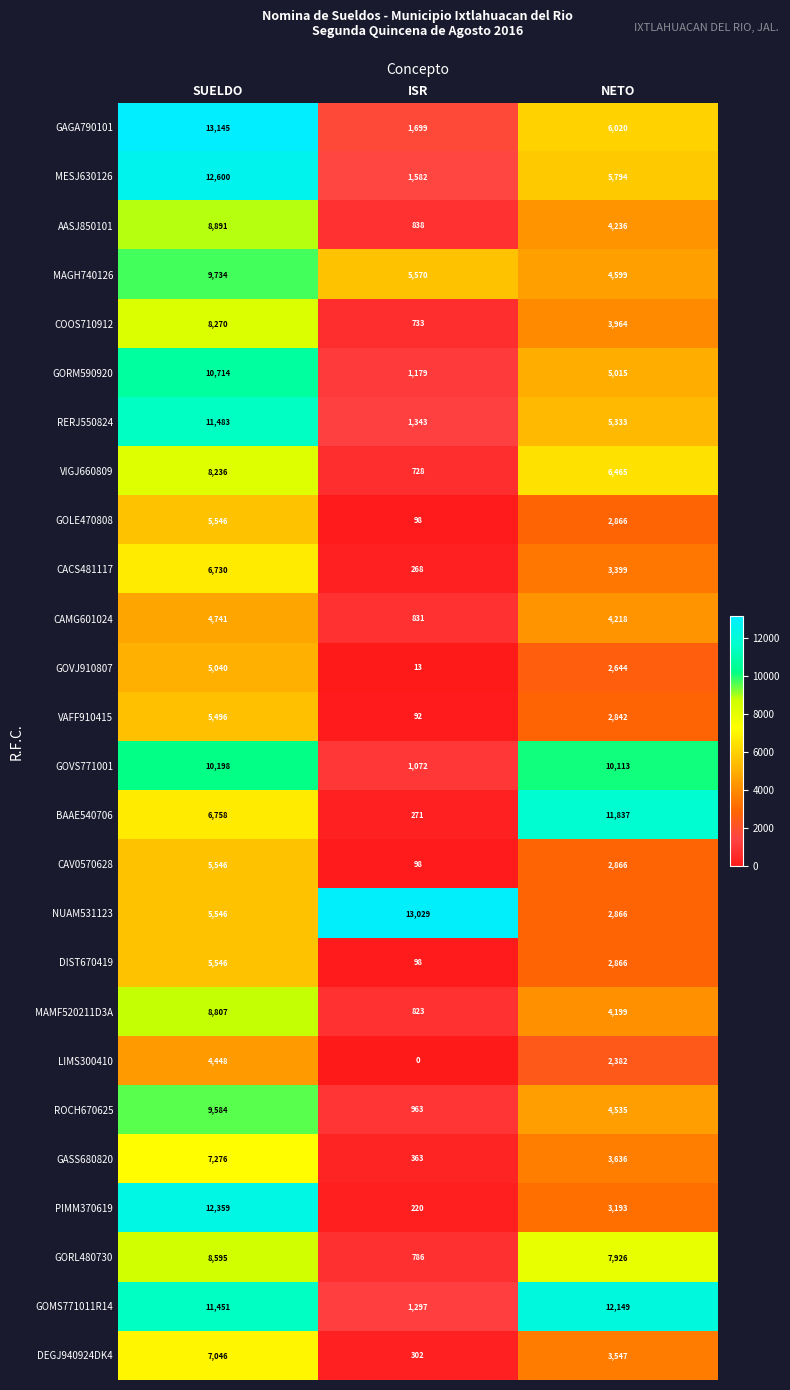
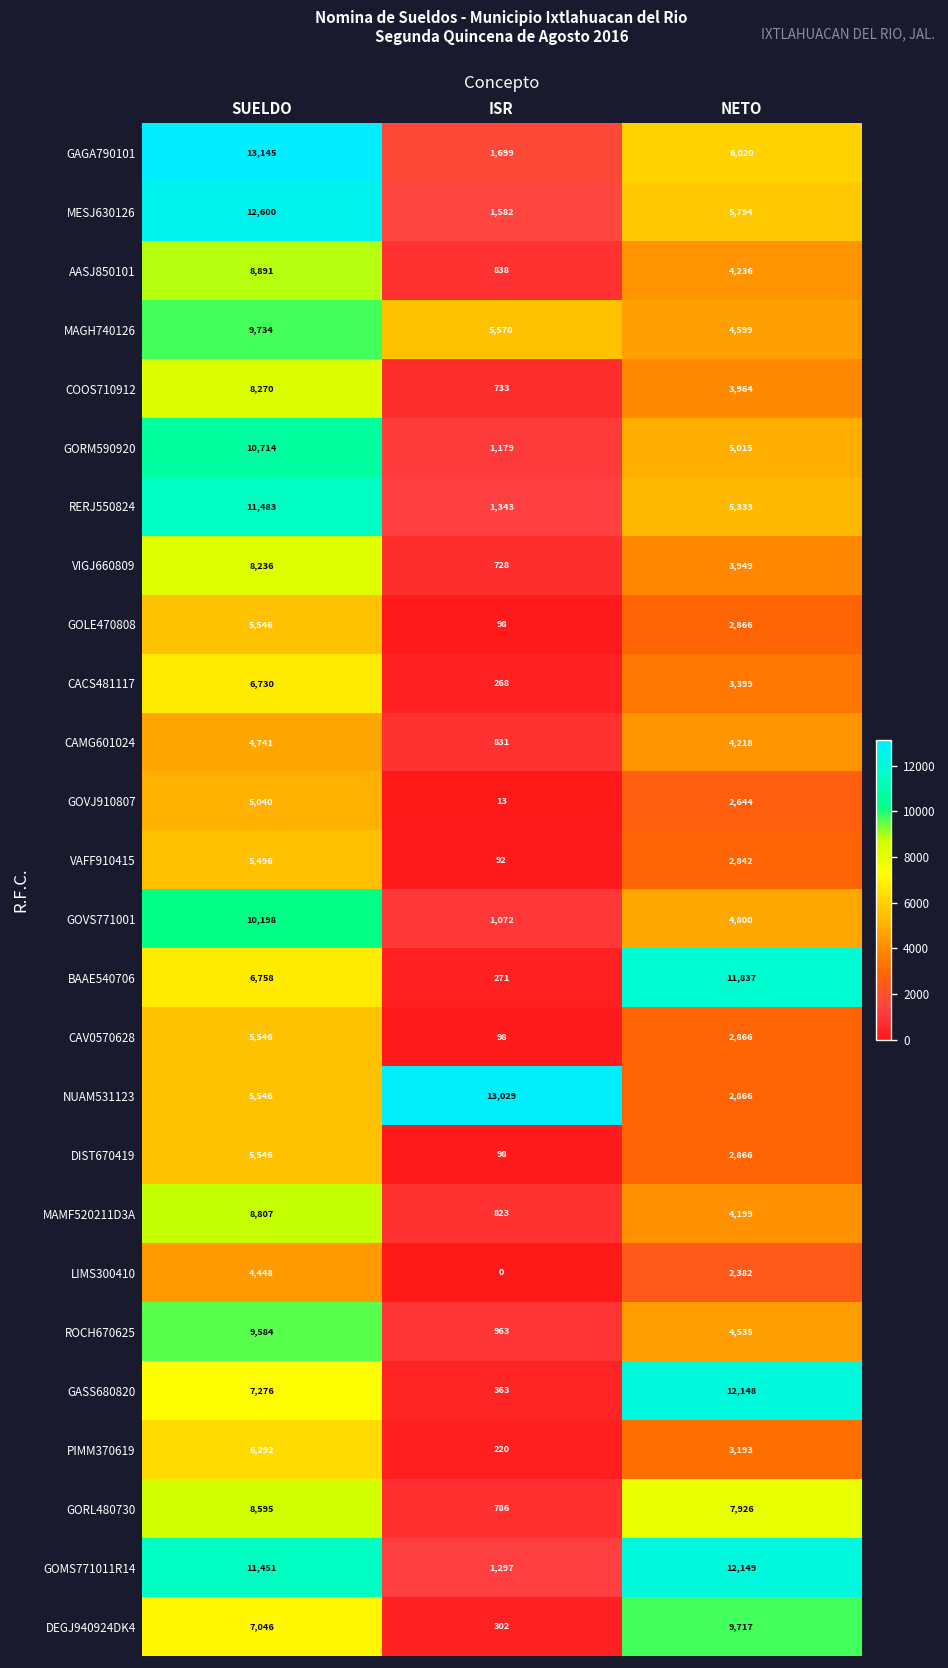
  {
    "GAGA790101": {
      "SUELDO": "13,145",
      "ISR": "1,699",
      "NETO": "6,020"
    },
    "MESJ630126": {
      "SUELDO": "12,600",
      "ISR": "1,582",
      "NETO": "5,794"
    },
    "AASJ850101": {
      "SUELDO": "8,891",
      "ISR": "838",
      "NETO": "4,236"
    },
    "MAGH740126": {
      "SUELDO": "9,734",
      "ISR": "5,570",
      "NETO": "4,599"
    },
    "COOS710912": {
      "SUELDO": "8,270",
      "ISR": "733",
      "NETO": "3,964"
    },
    "GORM590920": {
      "SUELDO": "10,714",
      "ISR": "1,179",
      "NETO": "5,015"
    },
    "RERJ550824": {
      "SUELDO": "11,483",
      "ISR": "1,343",
      "NETO": "5,333"
    },
    "VIGJ660809": {
      "SUELDO": "8,236",
      "ISR": "728",
-     "NETO": "6,465"
+     "NETO": "3,949"
    },
    "GOLE470808": {
      "SUELDO": "5,546",
      "ISR": "98",
      "NETO": "2,866"
    },
    "CACS481117": {
      "SUELDO": "6,730",
      "ISR": "268",
      "NETO": "3,399"
    },
    "CAMG601024": {
      "SUELDO": "4,741",
      "ISR": "831",
      "NETO": "4,218"
    },
    "GOVJ910807": {
      "SUELDO": "5,040",
      "ISR": "13",
      "NETO": "2,644"
    },
    "VAFF910415": {
      "SUELDO": "5,496",
      "ISR": "92",
      "NETO": "2,842"
    },
    "GOVS771001": {
      "SUELDO": "10,198",
      "ISR": "1,072",
-     "NETO": "10,113"
+     "NETO": "4,800"
    },
    "BAAE540706": {
      "SUELDO": "6,758",
      "ISR": "271",
      "NETO": "11,837"
    },
    "CAV0570628": {
      "SUELDO": "5,546",
      "ISR": "98",
      "NETO": "2,866"
    },
    "NUAM531123": {
      "SUELDO": "5,546",
      "ISR": "13,029",
      "NETO": "2,866"
    },
    "DIST670419": {
      "SUELDO": "5,546",
      "ISR": "98",
      "NETO": "2,866"
    },
    "MAMF520211D3A": {
      "SUELDO": "8,807",
      "ISR": "823",
      "NETO": "4,199"
    },
    "LIMS300410": {
      "SUELDO": "4,448",
      "ISR": "0",
      "NETO": "2,382"
    },
    "ROCH670625": {
      "SUELDO": "9,584",
      "ISR": "963",
      "NETO": "4,535"
    },
    "GASS680820": {
      "SUELDO": "7,276",
      "ISR": "363",
-     "NETO": "3,636"
+     "NETO": "12,148"
    },
    "PIMM370619": {
-     "SUELDO": "12,359",
+     "SUELDO": "6,292",
      "ISR": "220",
      "NETO": "3,193"
    },
    "GORL480730": {
      "SUELDO": "8,595",
      "ISR": "786",
      "NETO": "7,926"
    },
    "GOMS771011R14": {
      "SUELDO": "11,451",
      "ISR": "1,297",
      "NETO": "12,149"
    },
    "DEGJ940924DK4": {
      "SUELDO": "7,046",
      "ISR": "302",
-     "NETO": "3,547"
+     "NETO": "9,717"
    }
  }
